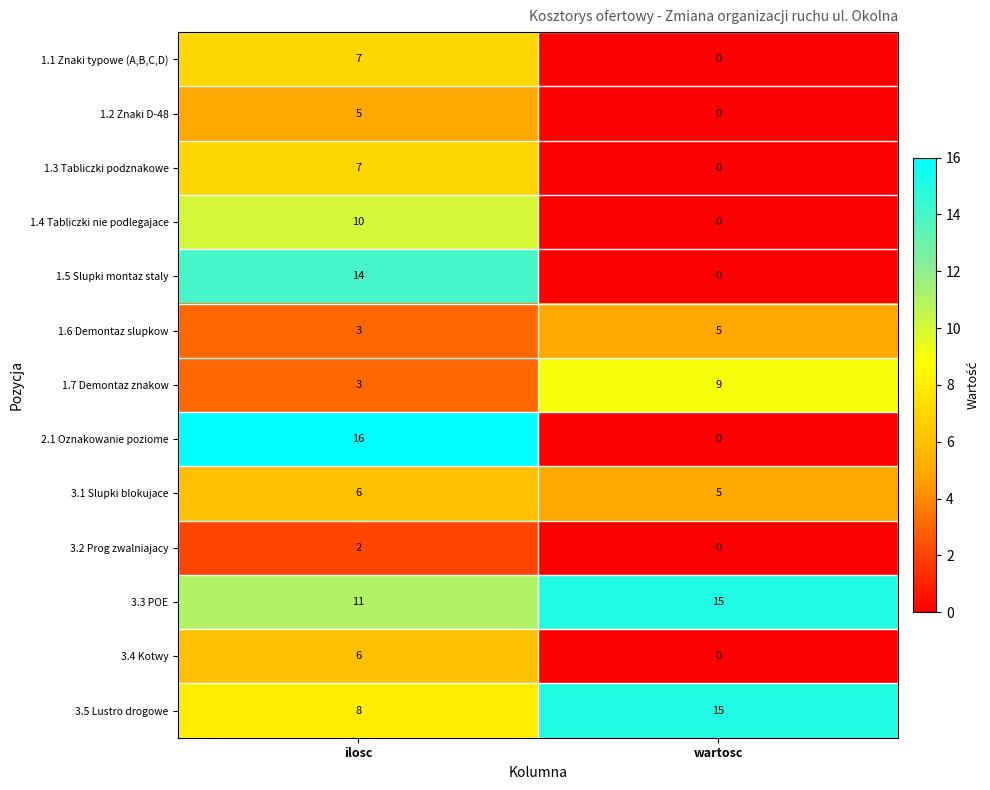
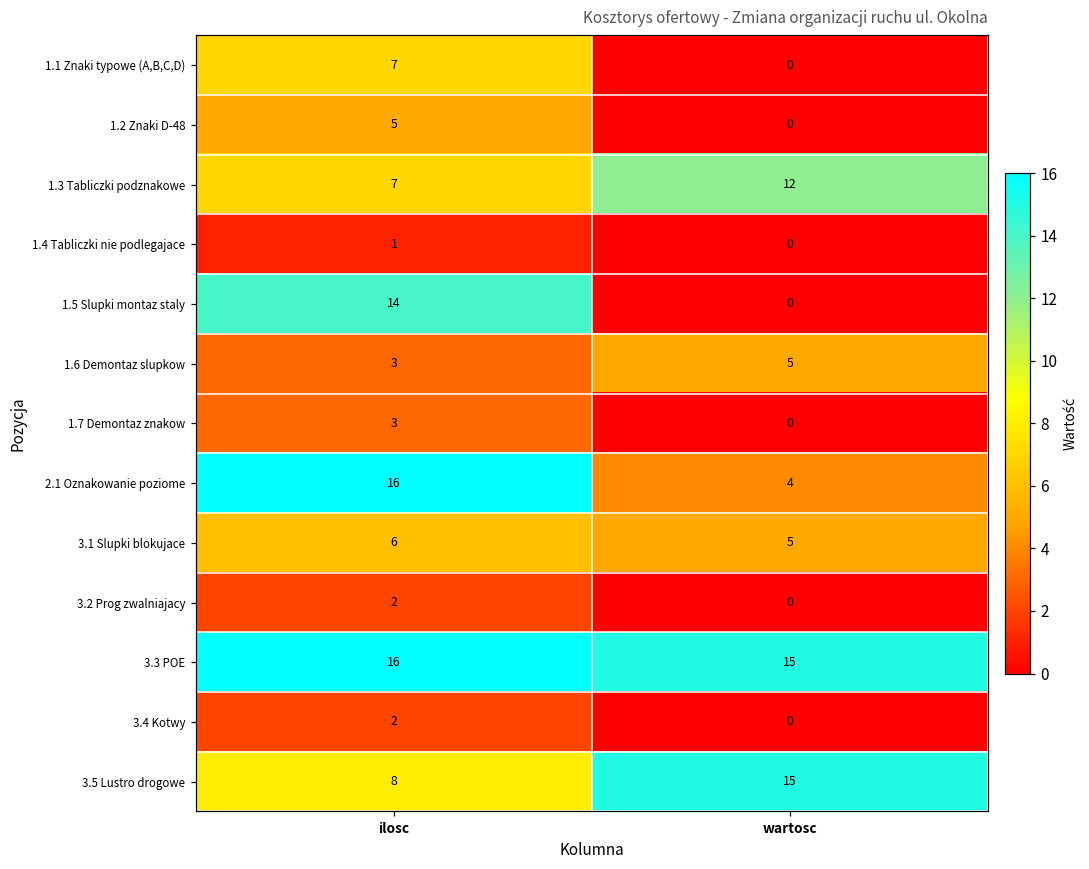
  {
    "1.1 Znaki typowe (A,B,C,D)": {
      "ilosc": 7,
      "wartosc": 0
    },
    "1.2 Znaki D-48": {
      "ilosc": 5,
      "wartosc": 0
    },
    "1.3 Tabliczki podznakowe": {
      "ilosc": 7,
-     "wartosc": 0
+     "wartosc": 12
    },
    "1.4 Tabliczki nie podlegajace": {
-     "ilosc": 10,
+     "ilosc": 1,
      "wartosc": 0
    },
    "1.5 Slupki montaz staly": {
      "ilosc": 14,
      "wartosc": 0
    },
    "1.6 Demontaz slupkow": {
      "ilosc": 3,
      "wartosc": 5
    },
    "1.7 Demontaz znakow": {
      "ilosc": 3,
-     "wartosc": 9
+     "wartosc": 0
    },
    "2.1 Oznakowanie poziome": {
      "ilosc": 16,
-     "wartosc": 0
+     "wartosc": 4
    },
    "3.1 Slupki blokujace": {
      "ilosc": 6,
      "wartosc": 5
    },
    "3.2 Prog zwalniajacy": {
      "ilosc": 2,
      "wartosc": 0
    },
    "3.3 POE": {
-     "ilosc": 11,
+     "ilosc": 16,
      "wartosc": 15
    },
    "3.4 Kotwy": {
-     "ilosc": 6,
+     "ilosc": 2,
      "wartosc": 0
    },
    "3.5 Lustro drogowe": {
      "ilosc": 8,
      "wartosc": 15
    }
  }
